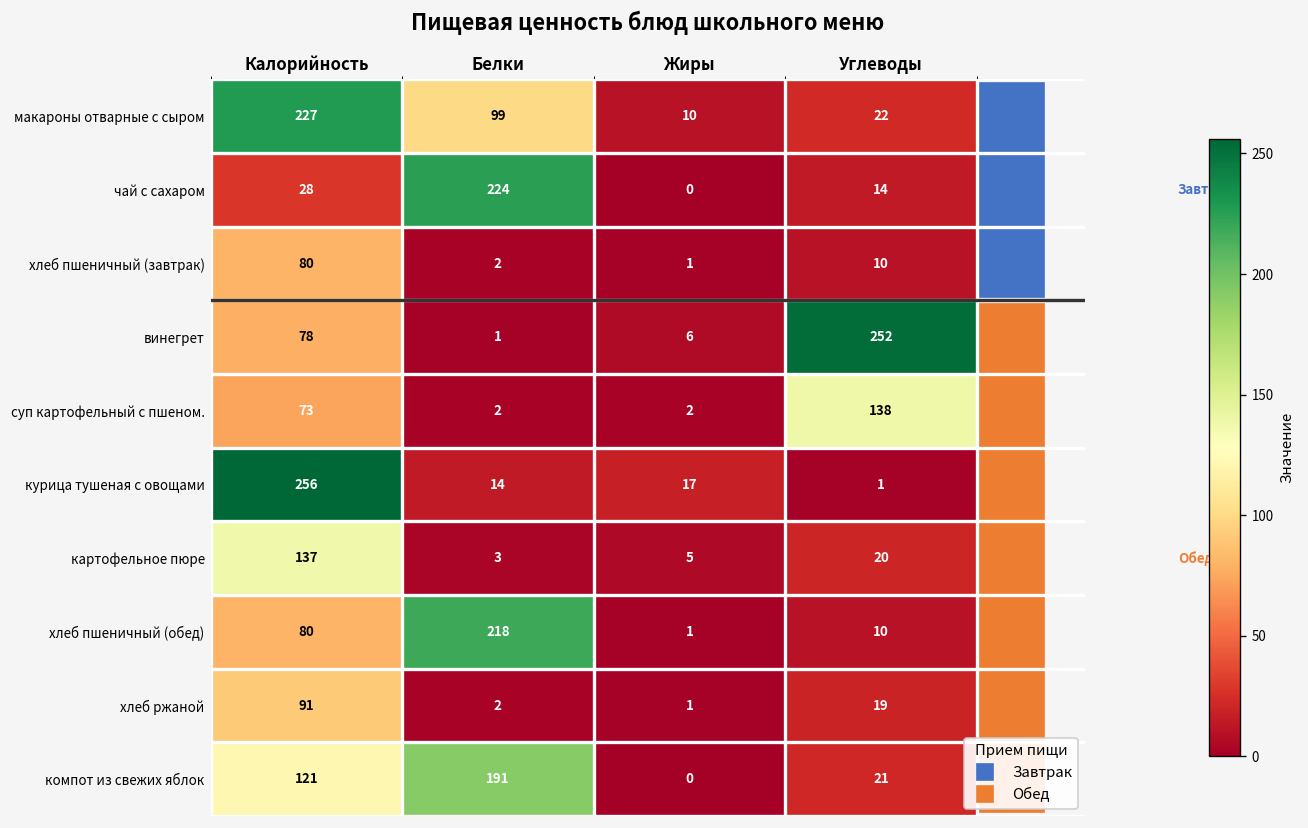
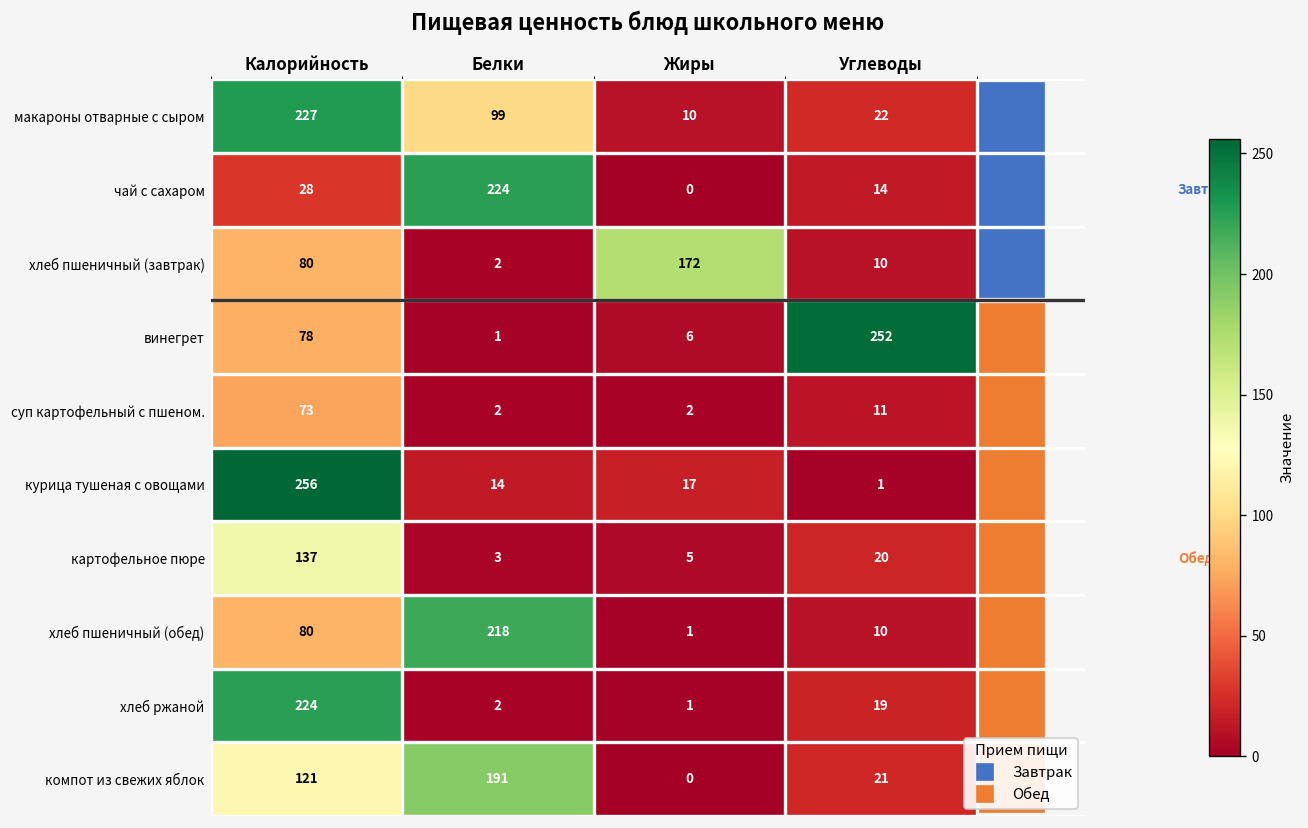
  {
    "макароны отварные с сыром": {
      "Калорийность": 227,
      "Белки": 99,
      "Жиры": 10,
      "Углеводы": 22
    },
    "чай с сахаром": {
      "Калорийность": 28,
      "Белки": 224,
      "Жиры": 0,
      "Углеводы": 14
    },
    "хлеб пшеничный (завтрак)": {
      "Калорийность": 80,
      "Белки": 2,
-     "Жиры": 1,
+     "Жиры": 172,
      "Углеводы": 10
    },
    "винегрет": {
      "Калорийность": 78,
      "Белки": 1,
      "Жиры": 6,
      "Углеводы": 252
    },
    "суп картофельный с пшеном.": {
      "Калорийность": 73,
      "Белки": 2,
      "Жиры": 2,
-     "Углеводы": 138
+     "Углеводы": 11
    },
    "курица тушеная с овощами": {
      "Калорийность": 256,
      "Белки": 14,
      "Жиры": 17,
      "Углеводы": 1
    },
    "картофельное пюре": {
      "Калорийность": 137,
      "Белки": 3,
      "Жиры": 5,
      "Углеводы": 20
    },
    "хлеб пшеничный (обед)": {
      "Калорийность": 80,
      "Белки": 218,
      "Жиры": 1,
      "Углеводы": 10
    },
    "хлеб ржаной": {
-     "Калорийность": 91,
+     "Калорийность": 224,
      "Белки": 2,
      "Жиры": 1,
      "Углеводы": 19
    },
    "компот из свежих яблок": {
      "Калорийность": 121,
      "Белки": 191,
      "Жиры": 0,
      "Углеводы": 21
    }
  }
